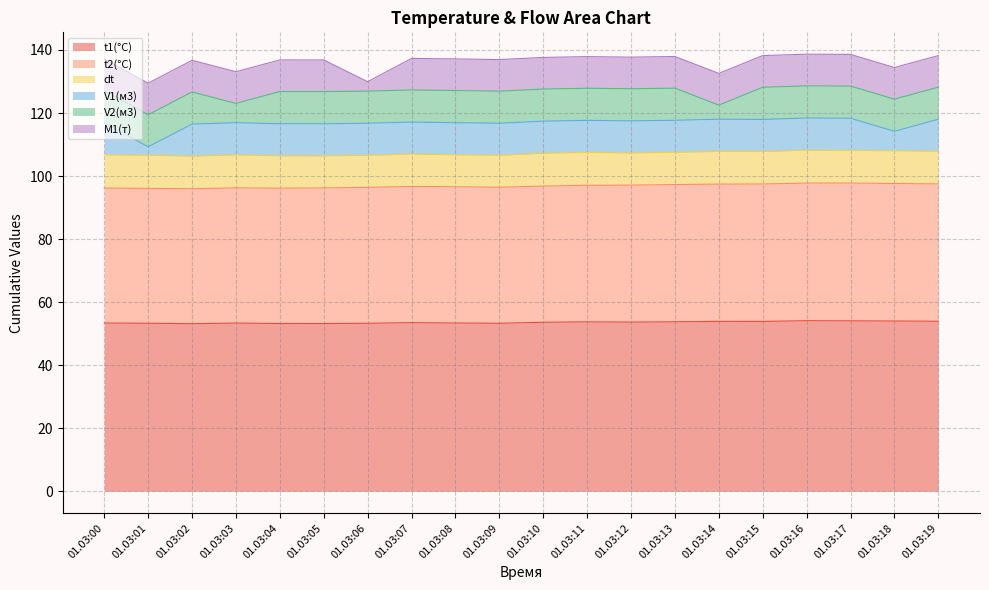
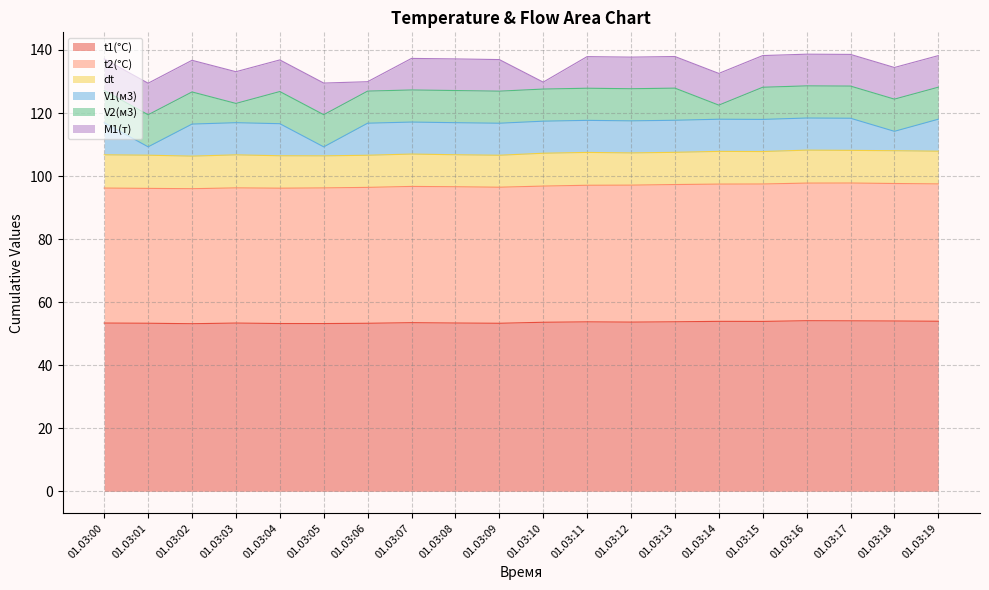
  {
    "t1(°C)": {
      "01.03:00": 53,
      "01.03:01": 53,
      "01.03:02": 53,
      "01.03:03": 53,
      "01.03:04": 53,
      "01.03:05": 53,
      "01.03:06": 53,
      "01.03:07": 53,
      "01.03:08": 53,
      "01.03:09": 53,
      "01.03:10": 54,
      "01.03:11": 54,
      "01.03:12": 54,
      "01.03:13": 54,
      "01.03:14": 54,
      "01.03:15": 54,
      "01.03:16": 54,
      "01.03:17": 54,
      "01.03:18": 54,
      "01.03:19": 54
    },
    "V1(м3)": {
      "01.03:01": 3,
      "01.03:02": 10,
      "01.03:03": 10,
      "01.03:04": 10,
-     "01.03:05": 10,
+     "01.03:05": 3,
      "01.03:06": 10,
      "01.03:07": 10,
      "01.03:08": 10,
      "01.03:09": 10,
      "01.03:10": 10,
      "01.03:11": 10,
      "01.03:12": 10,
      "01.03:13": 10,
      "01.03:14": 10,
      "01.03:15": 10,
      "01.03:16": 10,
      "01.03:17": 10,
      "01.03:18": 6,
      "01.03:19": 10
    },
    "V2(м3)": {
      "01.03:01": 10,
      "01.03:02": 10,
      "01.03:03": 6,
      "01.03:04": 10,
      "01.03:05": 10,
      "01.03:06": 10,
      "01.03:07": 10,
      "01.03:08": 10,
      "01.03:09": 10,
      "01.03:10": 10,
      "01.03:11": 10,
      "01.03:12": 10,
      "01.03:13": 10,
      "01.03:14": 4,
      "01.03:15": 10,
      "01.03:16": 10,
      "01.03:17": 10,
      "01.03:18": 10,
      "01.03:19": 10
    },
    "M1(т)": {
      "01.03:01": 10,
      "01.03:02": 10,
      "01.03:03": 10,
      "01.03:04": 10,
      "01.03:05": 10,
      "01.03:06": 3,
      "01.03:07": 10,
      "01.03:08": 10,
      "01.03:09": 10,
-     "01.03:10": 10,
+     "01.03:10": 2,
      "01.03:11": 10,
      "01.03:12": 10,
      "01.03:13": 10,
      "01.03:14": 10,
      "01.03:15": 10,
      "01.03:16": 10,
      "01.03:17": 10,
      "01.03:18": 10,
      "01.03:19": 10
    }
  }
